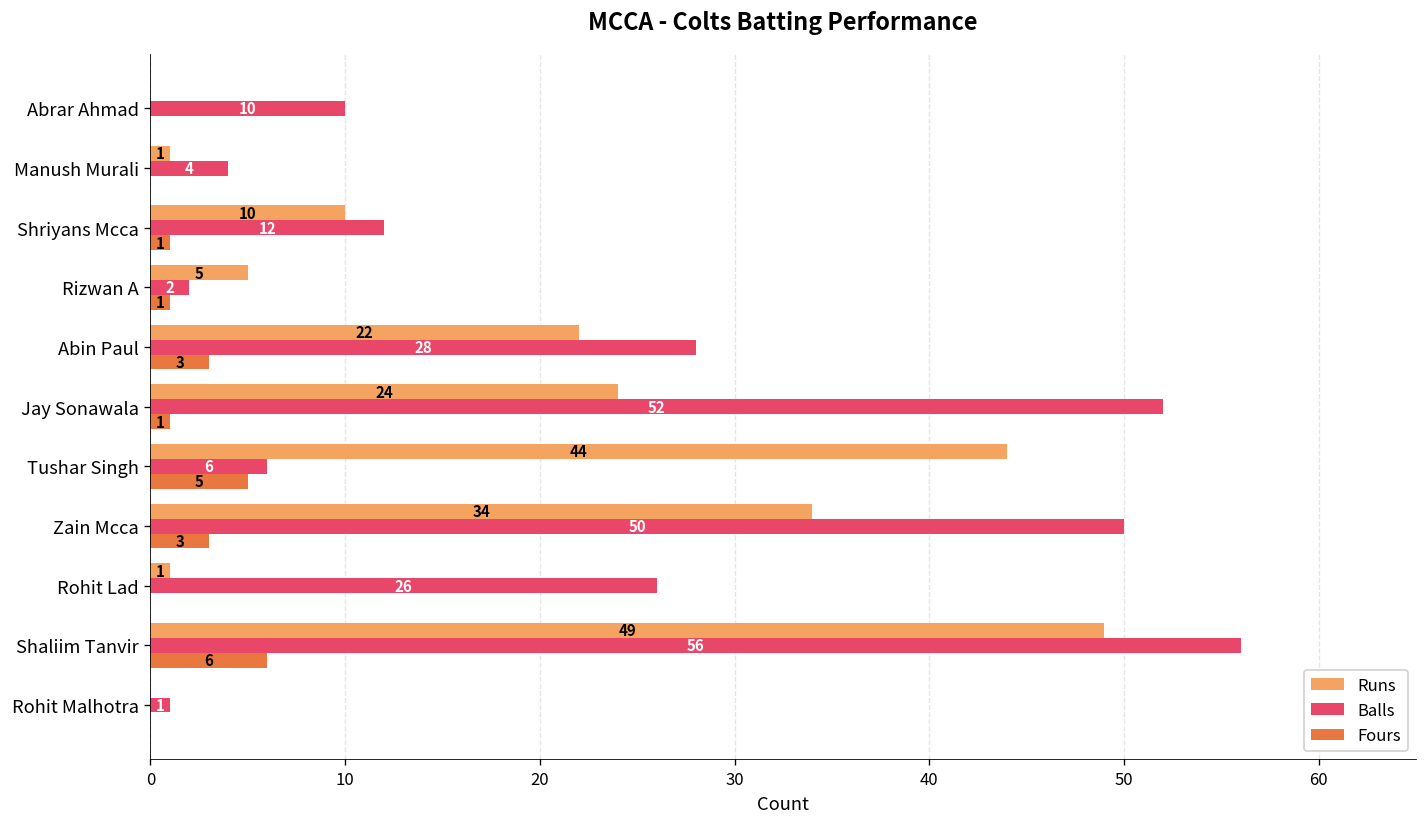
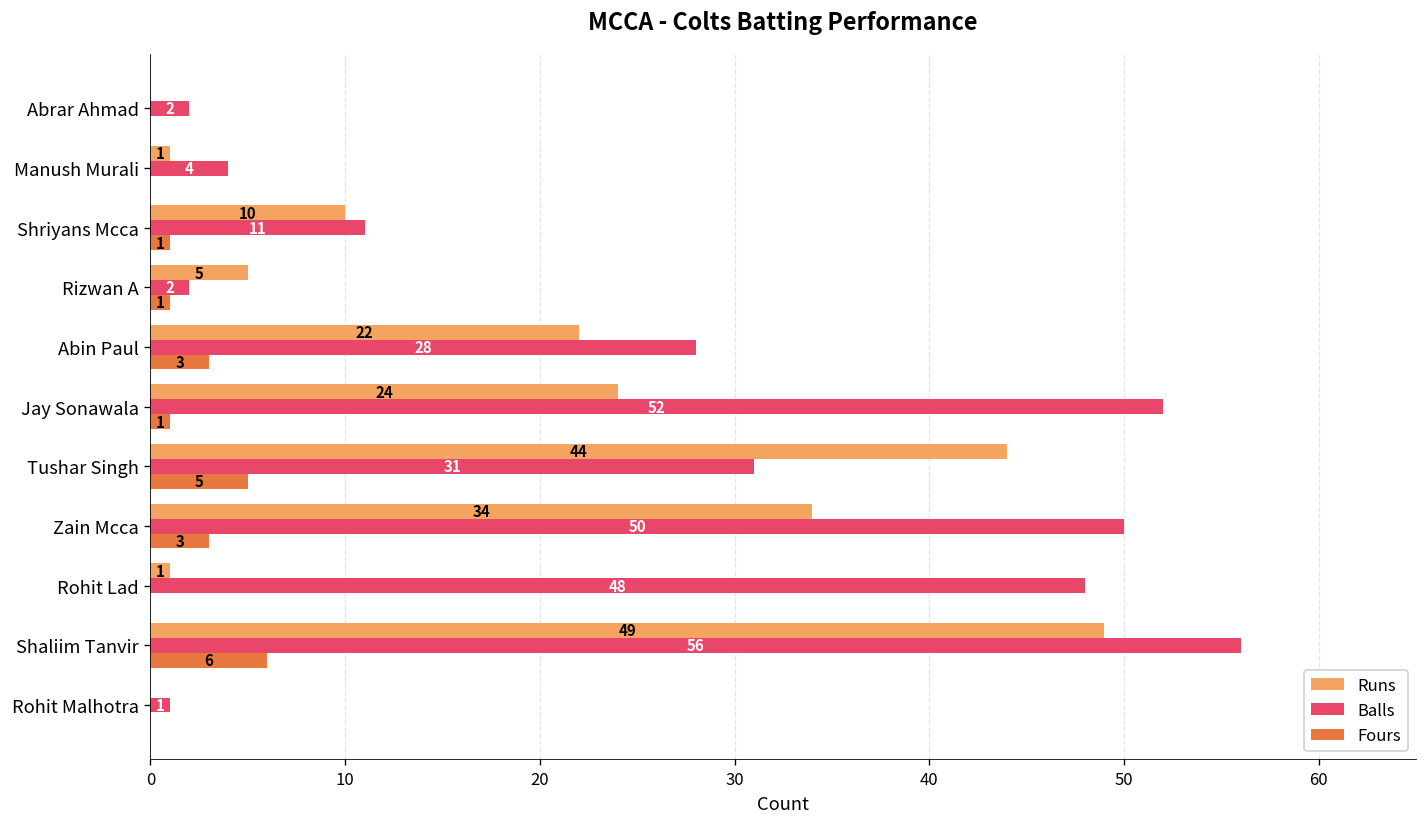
  {
    "Balls": {
-     "Abrar Ahmad": 10,
+     "Abrar Ahmad": 2,
      "Manush Murali": 4,
-     "Shriyans Mcca": 12,
+     "Shriyans Mcca": 11,
      "Rizwan A": 2,
      "Abin Paul": 28,
      "Jay Sonawala": 52,
-     "Tushar Singh": 6,
+     "Tushar Singh": 31,
      "Zain Mcca": 50,
-     "Rohit Lad": 26,
+     "Rohit Lad": 48,
      "Shaliim Tanvir": 56,
      "Rohit Malhotra": 1
    }
  }
